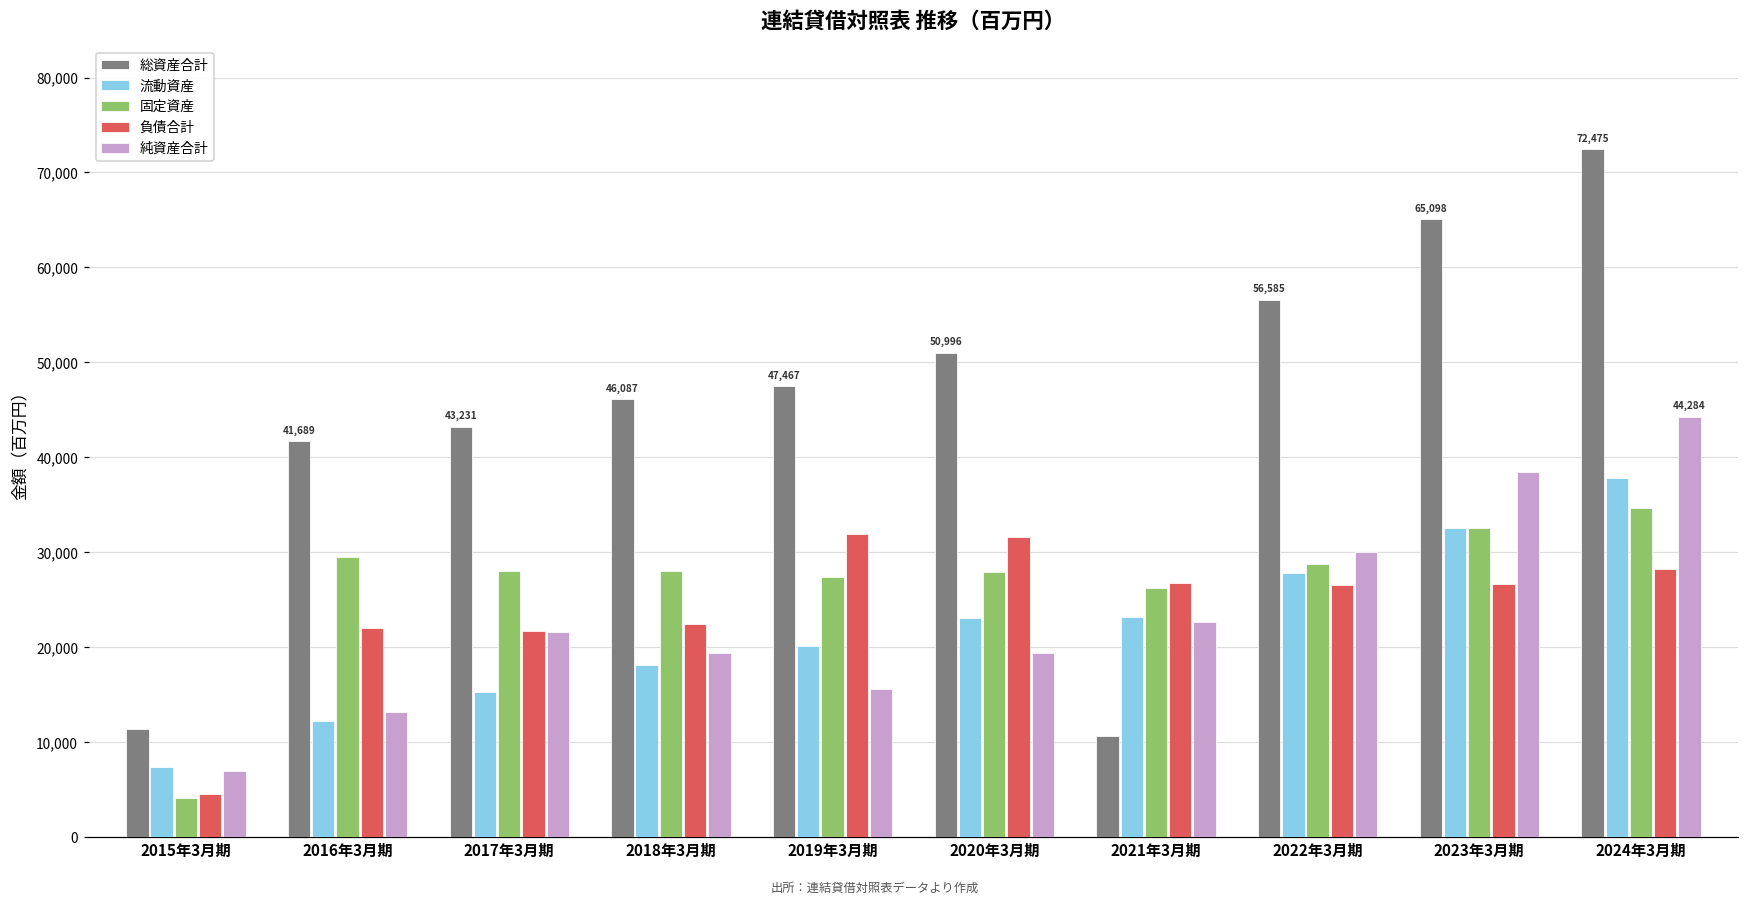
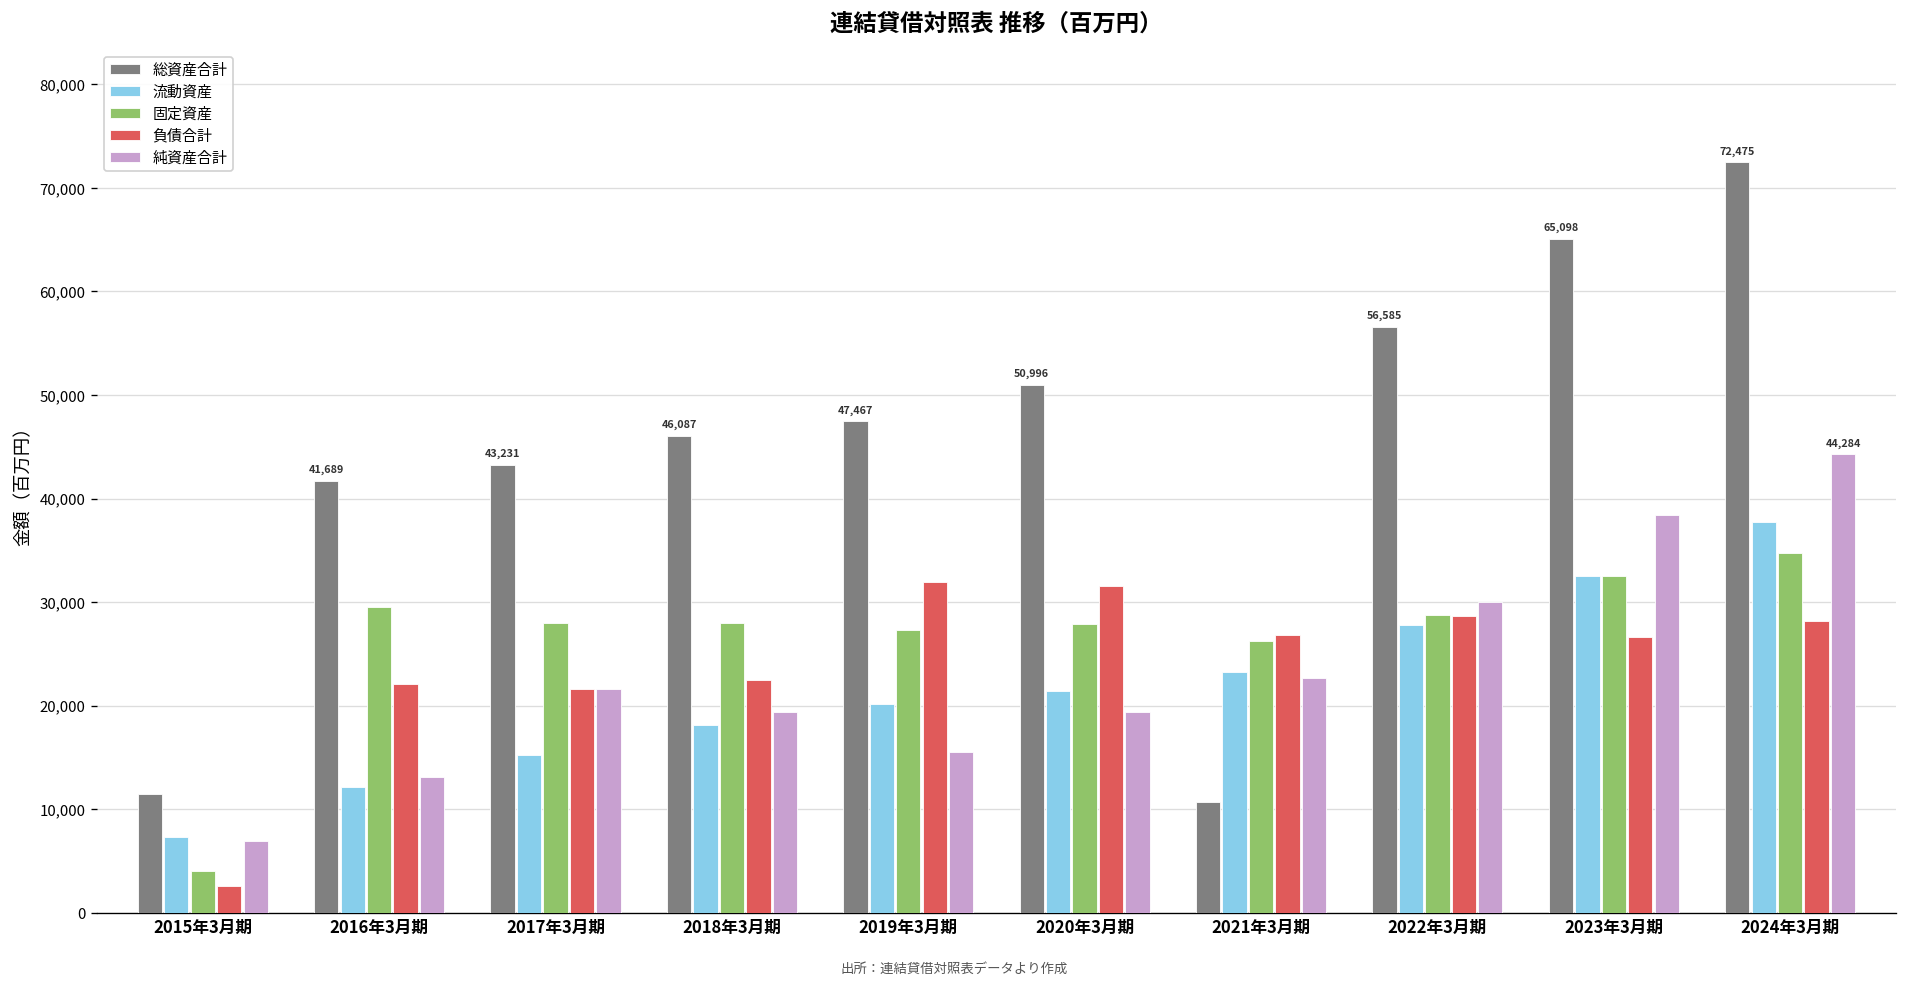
  {
    "総資産合計": {
      "2016年3月期": "41,689",
      "2017年3月期": "43,231",
      "2018年3月期": "46,087",
      "2019年3月期": "47,467",
      "2020年3月期": "50,996",
      "2022年3月期": "56,585",
      "2023年3月期": "65,098",
      "2024年3月期": "72,475"
    },
    "流動資産": {
      "2015年3月期": "7,000",
      "2016年3月期": "12,000",
      "2017年3月期": "15,000",
      "2018年3月期": "18,000",
      "2019年3月期": "20,000",
-     "2020年3月期": "23,000",
+     "2020年3月期": "21,000",
      "2021年3月期": "23,000",
      "2022年3月期": "28,000",
      "2023年3月期": "33,000",
      "2024年3月期": "38,000"
    },
    "固定資産": {
      "2015年3月期": "4,000",
      "2016年3月期": "30,000",
      "2017年3月期": "28,000",
      "2018年3月期": "28,000",
      "2019年3月期": "27,000",
      "2020年3月期": "28,000",
      "2021年3月期": "26,000",
      "2022年3月期": "29,000",
      "2023年3月期": "33,000",
      "2024年3月期": "35,000"
    },
    "負債合計": {
-     "2015年3月期": "4,000",
+     "2015年3月期": "3,000",
      "2016年3月期": "22,000",
      "2017年3月期": "22,000",
      "2018年3月期": "22,000",
      "2019年3月期": "32,000",
      "2020年3月期": "32,000",
      "2021年3月期": "27,000",
-     "2022年3月期": "27,000",
+     "2022年3月期": "29,000",
      "2023年3月期": "27,000",
      "2024年3月期": "28,000"
    },
    "純資産合計": {
      "2024年3月期": "44,284"
    }
  }
